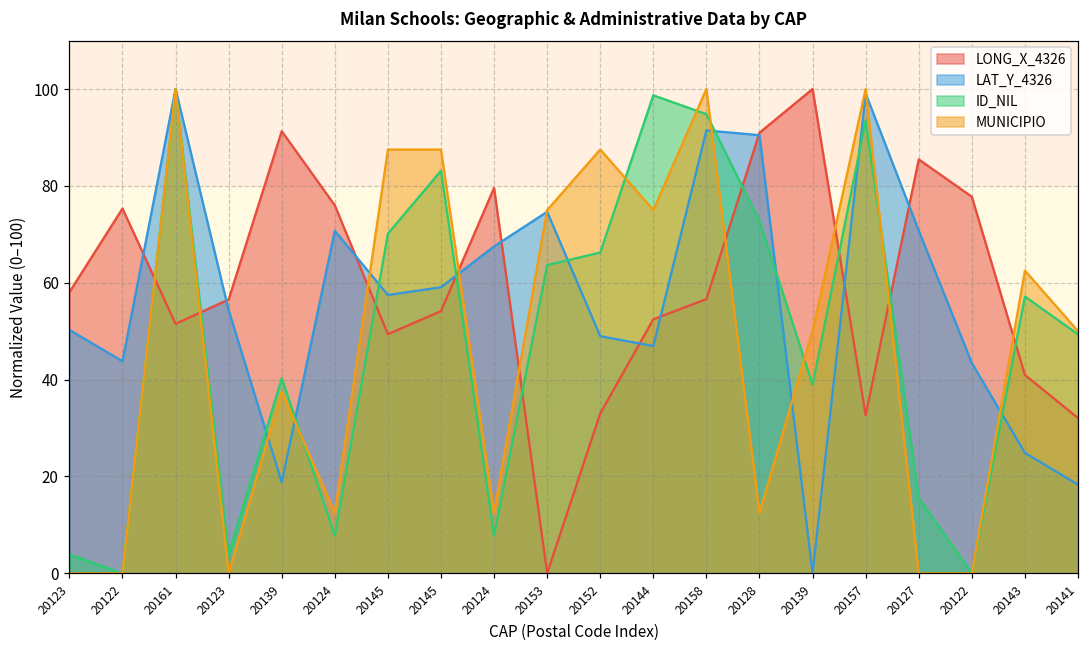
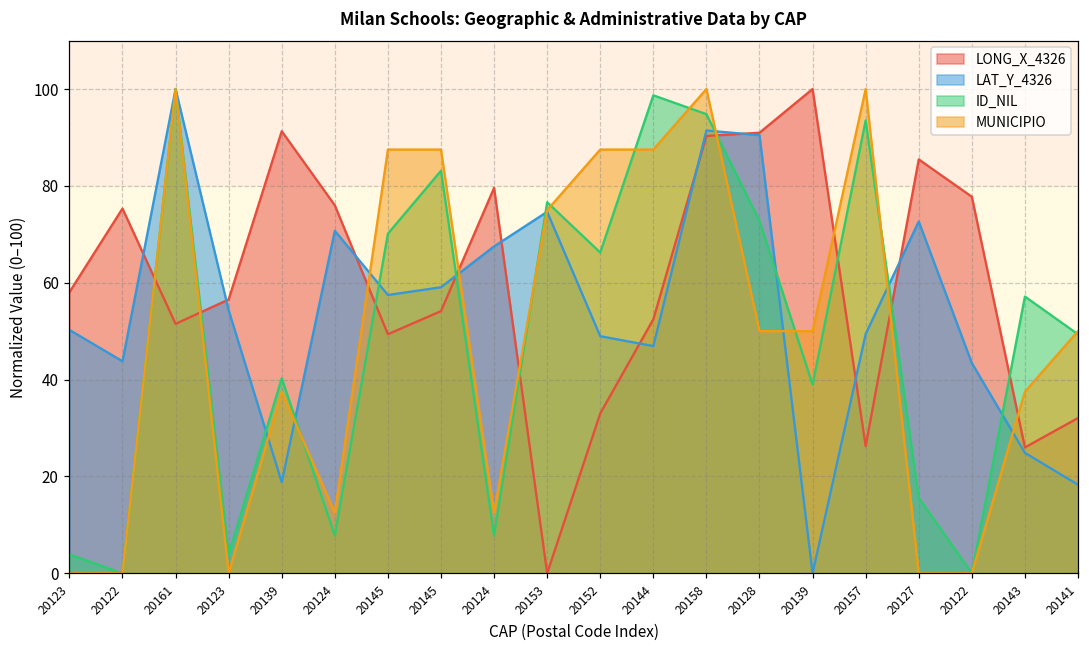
  {
    "LONG_X_4326": {
      "20161": 52,
      "20153": 0,
      "20152": 33,
      "20144": 52,
-     "20158": 57,
-     "20157": 33,
+     "20158": 90,
+     "20157": 26,
      "20127": 85,
-     "20143": 41,
+     "20143": 26,
      "20141": 32
    },
    "LAT_Y_4326": {
      "20152": 49,
      "20144": 47,
      "20158": 91,
-     "20157": 99,
-     "20127": 71,
+     "20157": 49,
+     "20127": 73,
      "20143": 25,
      "20141": 18
    },
    "ID_NIL": {
-     "20153": 64,
+     "20153": 77,
      "20152": 66,
      "20144": 99,
      "20158": 95,
      "20128": 73,
      "20157": 94,
      "20127": 16,
      "20143": 57,
      "20141": 49
    },
    "MUNICIPIO": {
      "20152": 88,
-     "20144": 75,
+     "20144": 88,
      "20158": 100,
-     "20128": 13,
+     "20128": 50,
      "20157": 100,
      "20127": 0,
-     "20143": 63,
+     "20143": 38,
      "20141": 50
    }
  }
